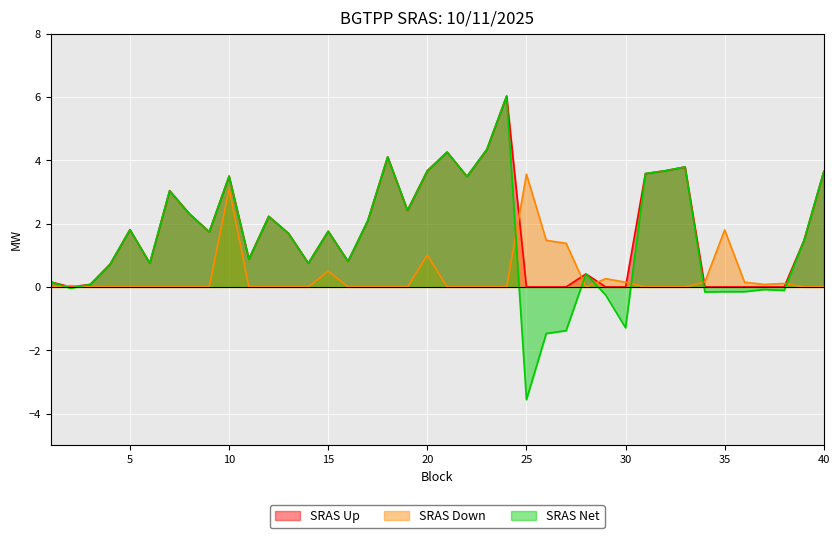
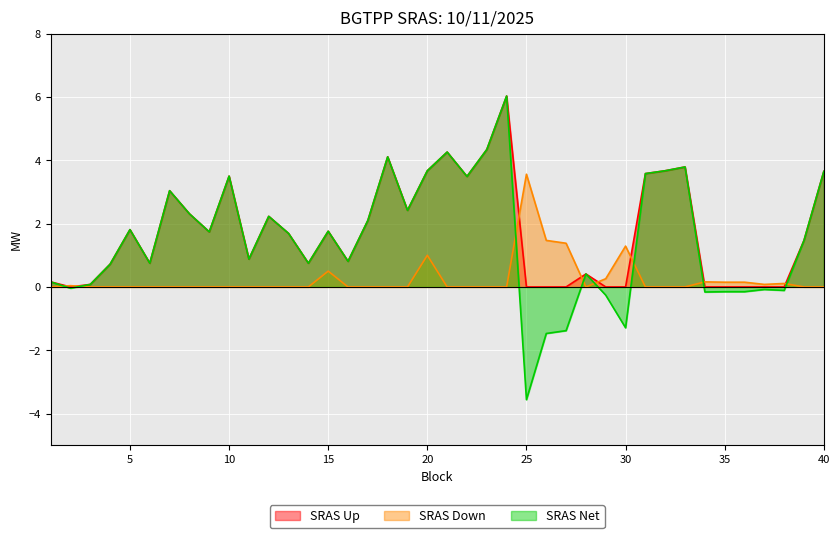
  {
    "SRAS Down": {
      "5": 0.0,
-     "10": 3.1,
+     "10": 0.0,
      "15": 0.5,
      "20": 1.0,
      "25": 3.6,
-     "30": 0.2,
-     "35": 1.8,
+     "30": 1.3,
+     "35": 0.2,
      "40": 0.0
    }
  }
